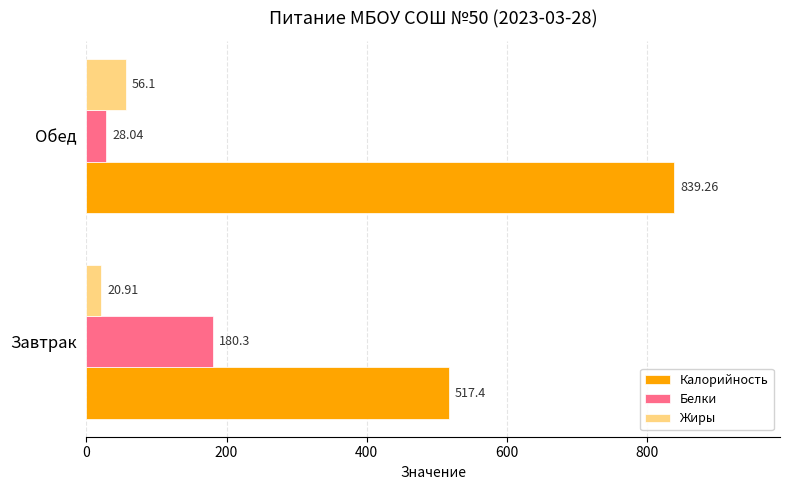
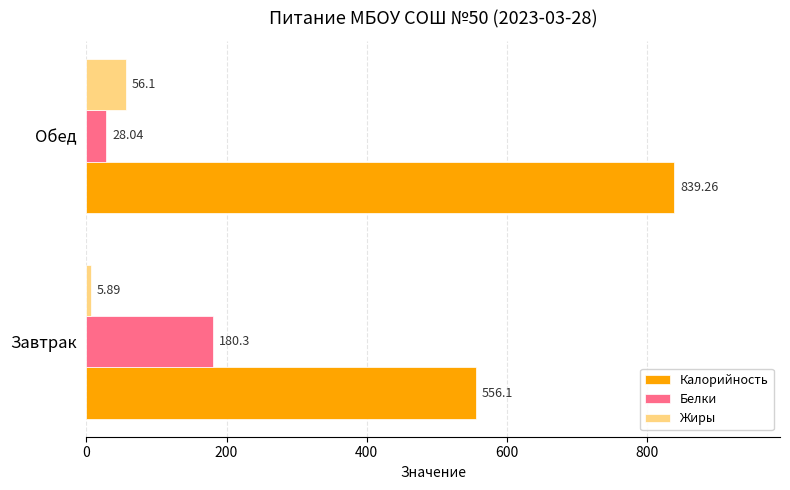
  {
    "Калорийность": {
      "Обед": 839.26,
-     "Завтрак": 517.4
+     "Завтрак": 556.1
    },
    "Белки": {
      "Обед": 28.04,
      "Завтрак": 180.3
    },
    "Жиры": {
      "Обед": 56.1,
-     "Завтрак": 20.91
+     "Завтрак": 5.89
    }
  }
